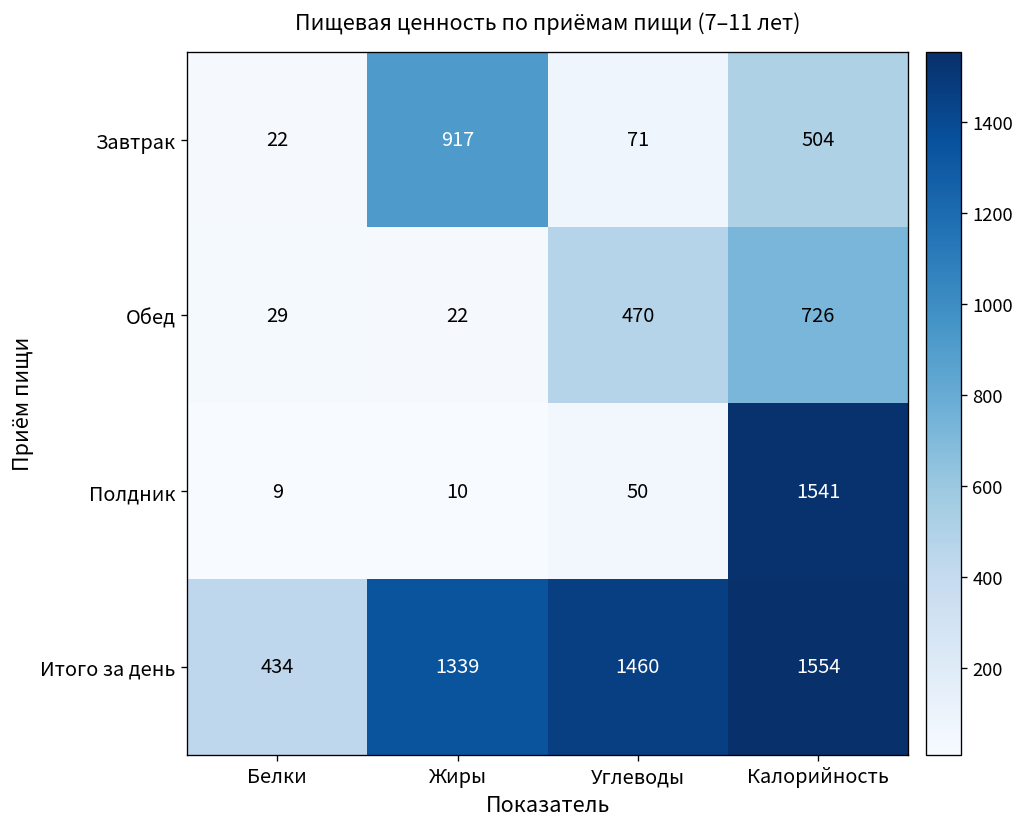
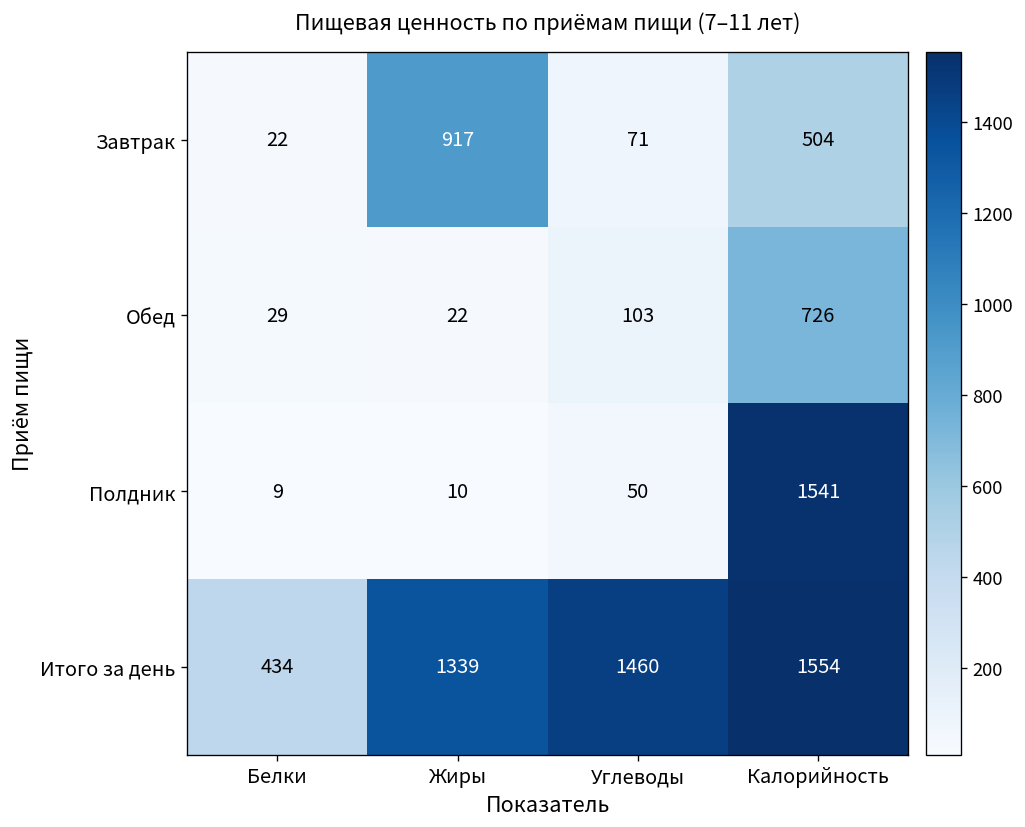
  {
    "Завтрак": {
      "Белки": 22,
      "Жиры": 917,
      "Углеводы": 71,
      "Калорийность": 504
    },
    "Обед": {
      "Белки": 29,
      "Жиры": 22,
-     "Углеводы": 470,
+     "Углеводы": 103,
      "Калорийность": 726
    },
    "Полдник": {
      "Белки": 9,
      "Жиры": 10,
      "Углеводы": 50,
      "Калорийность": 1541
    },
    "Итого за день": {
      "Белки": 434,
      "Жиры": 1339,
      "Углеводы": 1460,
      "Калорийность": 1554
    }
  }
